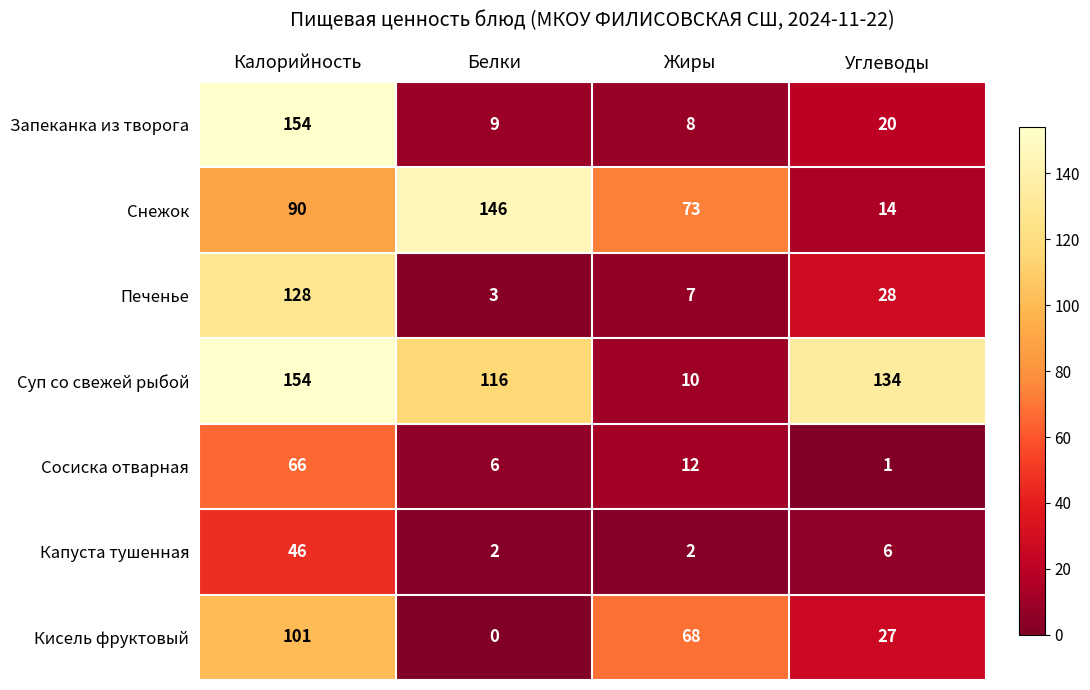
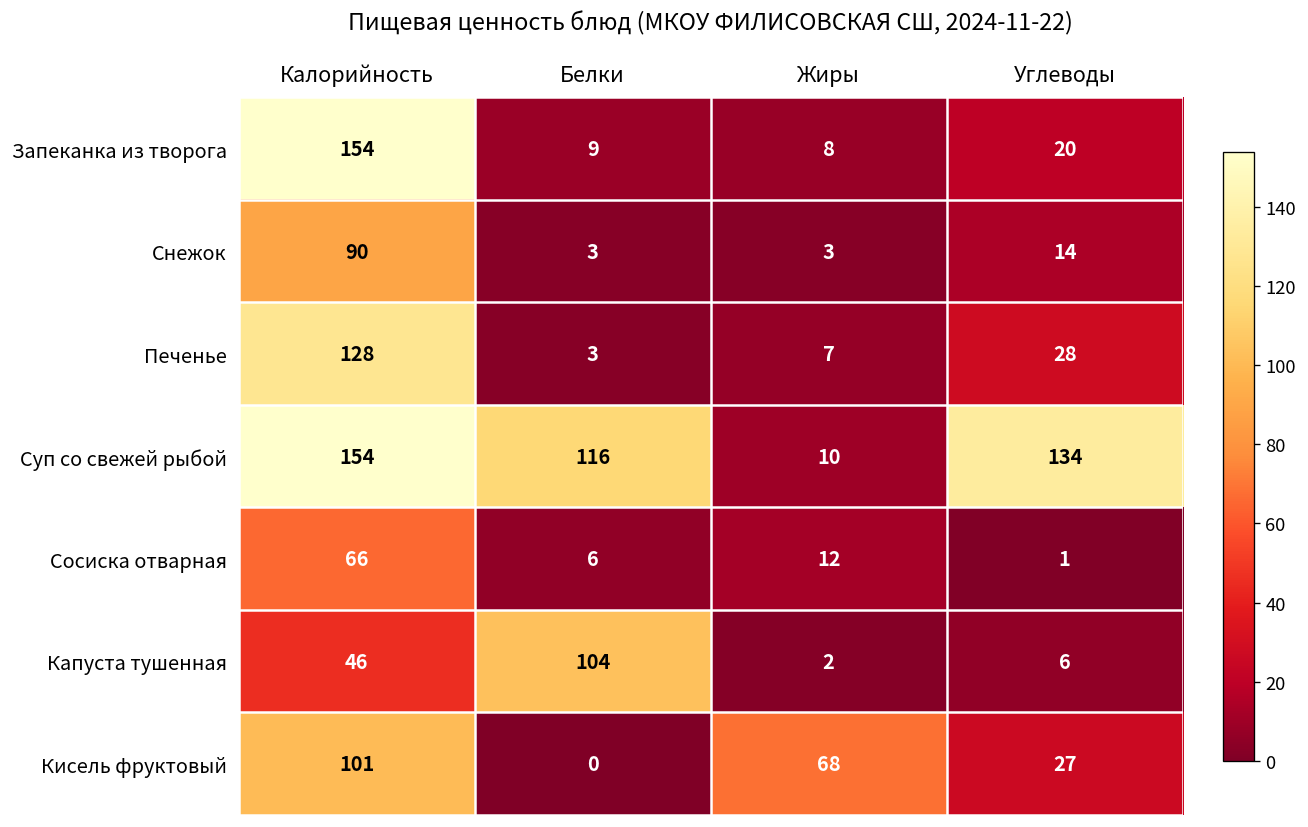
  {
    "Запеканка из творога": {
      "Калорийность": 154,
      "Белки": 9,
      "Жиры": 8,
      "Углеводы": 20
    },
    "Снежок": {
      "Калорийность": 90,
-     "Белки": 146,
-     "Жиры": 73,
+     "Белки": 3,
+     "Жиры": 3,
      "Углеводы": 14
    },
    "Печенье": {
      "Калорийность": 128,
      "Белки": 3,
      "Жиры": 7,
      "Углеводы": 28
    },
    "Суп со свежей рыбой": {
      "Калорийность": 154,
      "Белки": 116,
      "Жиры": 10,
      "Углеводы": 134
    },
    "Сосиска отварная": {
      "Калорийность": 66,
      "Белки": 6,
      "Жиры": 12,
      "Углеводы": 1
    },
    "Капуста тушенная": {
      "Калорийность": 46,
-     "Белки": 2,
+     "Белки": 104,
      "Жиры": 2,
      "Углеводы": 6
    },
    "Кисель фруктовый": {
      "Калорийность": 101,
      "Белки": 0,
      "Жиры": 68,
      "Углеводы": 27
    }
  }
